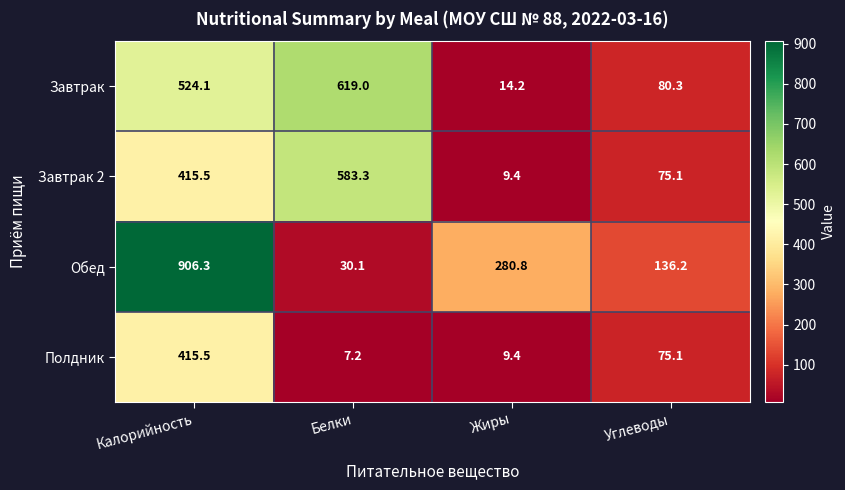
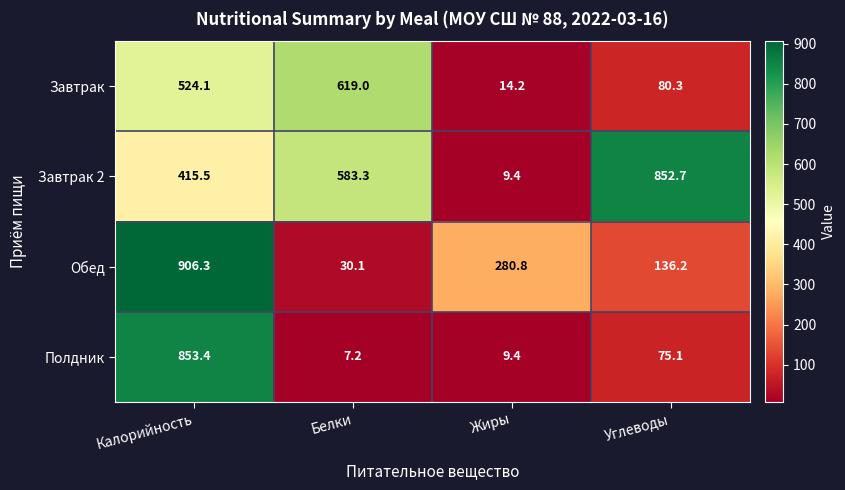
  {
    "Завтрак": {
      "Калорийность": 524.1,
      "Белки": 619.0,
      "Жиры": 14.2,
      "Углеводы": 80.3
    },
    "Завтрак 2": {
      "Калорийность": 415.5,
      "Белки": 583.3,
      "Жиры": 9.4,
-     "Углеводы": 75.1
+     "Углеводы": 852.7
    },
    "Обед": {
      "Калорийность": 906.3,
      "Белки": 30.1,
      "Жиры": 280.8,
      "Углеводы": 136.2
    },
    "Полдник": {
-     "Калорийность": 415.5,
+     "Калорийность": 853.4,
      "Белки": 7.2,
      "Жиры": 9.4,
      "Углеводы": 75.1
    }
  }
